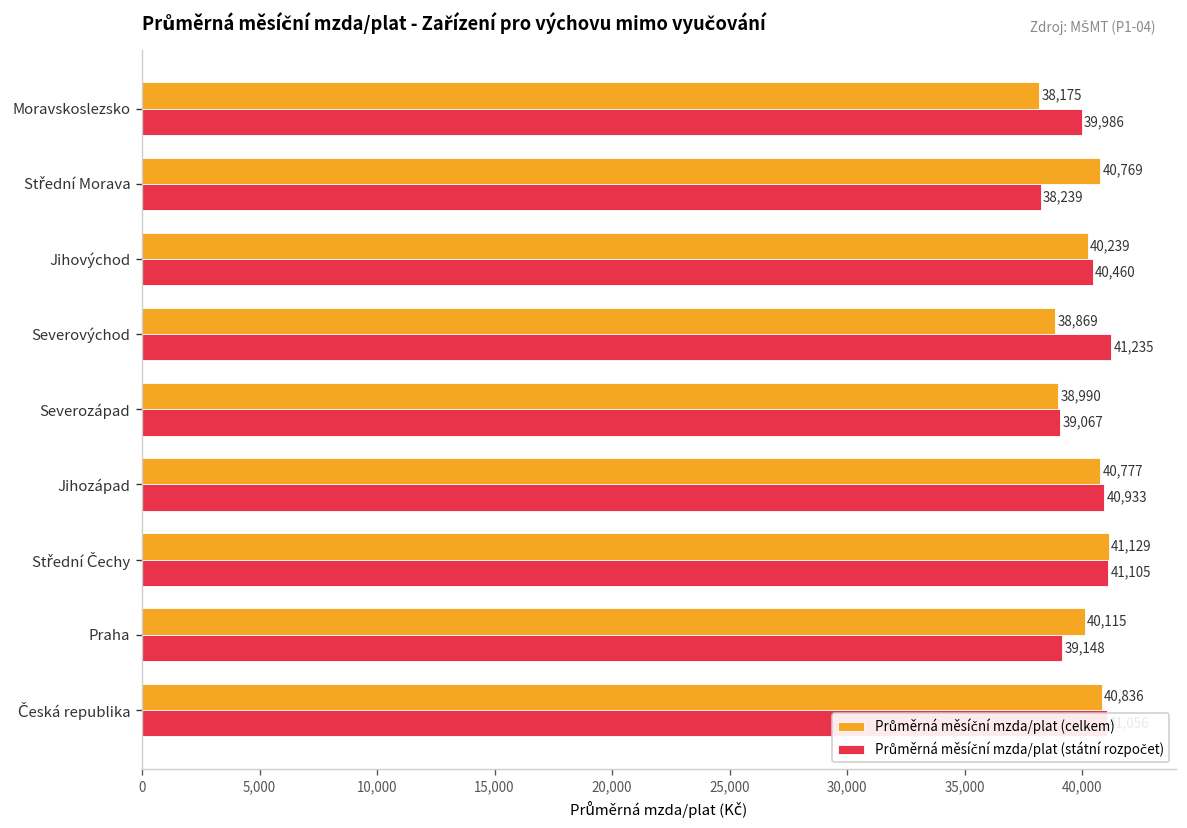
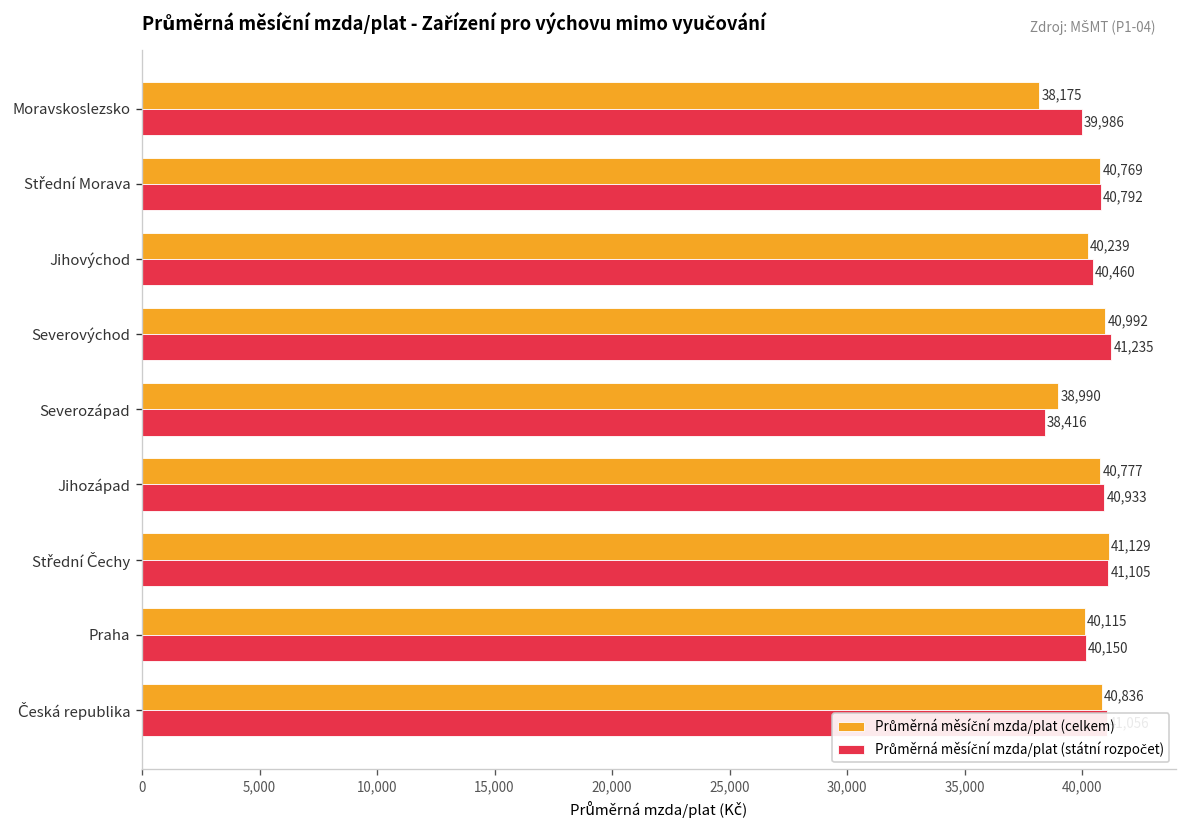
  {
    "Průměrná měsíční mzda/plat (celkem)": {
      "Moravskoslezsko": "38,175",
      "Střední Morava": "40,769",
      "Jihovýchod": "40,239",
-     "Severovýchod": "38,869",
+     "Severovýchod": "40,992",
      "Severozápad": "38,990",
      "Jihozápad": "40,777",
      "Střední Čechy": "41,129",
      "Praha": "40,115",
      "Česká republika": "40,836"
    },
    "Průměrná měsíční mzda/plat (státní rozpočet)": {
      "Moravskoslezsko": "39,986",
-     "Střední Morava": "38,239",
+     "Střední Morava": "40,792",
      "Jihovýchod": "40,460",
      "Severovýchod": "41,235",
-     "Severozápad": "39,067",
+     "Severozápad": "38,416",
      "Jihozápad": "40,933",
      "Střední Čechy": "41,105",
-     "Praha": "39,148"
+     "Praha": "40,150"
    }
  }
